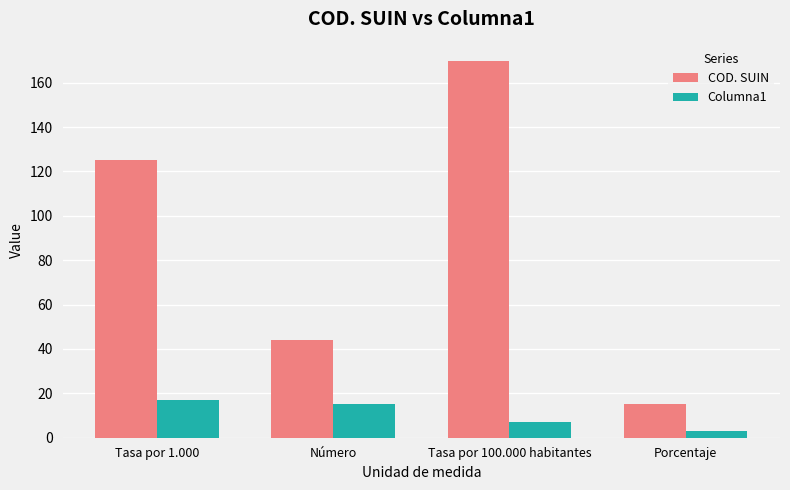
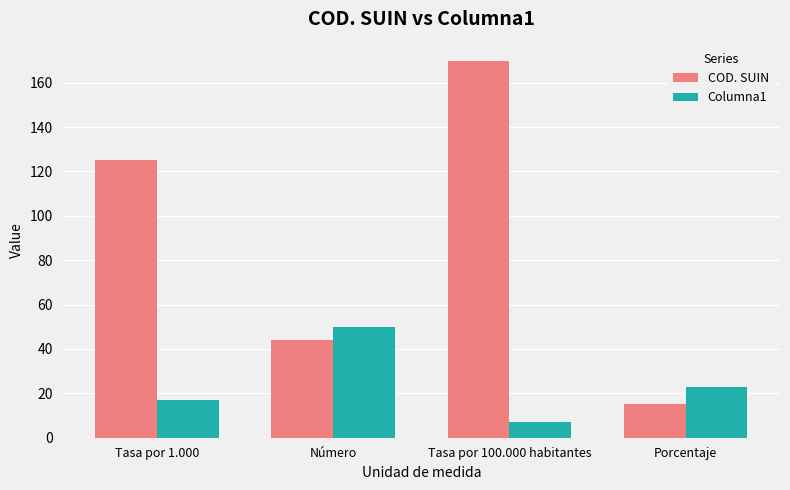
  {
    "COD. SUIN": {
      "Tasa por 1.000": 125,
      "Número": 44,
      "Tasa por 100.000 habitantes": 170,
      "Porcentaje": 15
    },
    "Columna1": {
      "Tasa por 1.000": 17,
-     "Número": 15,
+     "Número": 50,
      "Tasa por 100.000 habitantes": 7,
-     "Porcentaje": 3
+     "Porcentaje": 23
    }
  }
